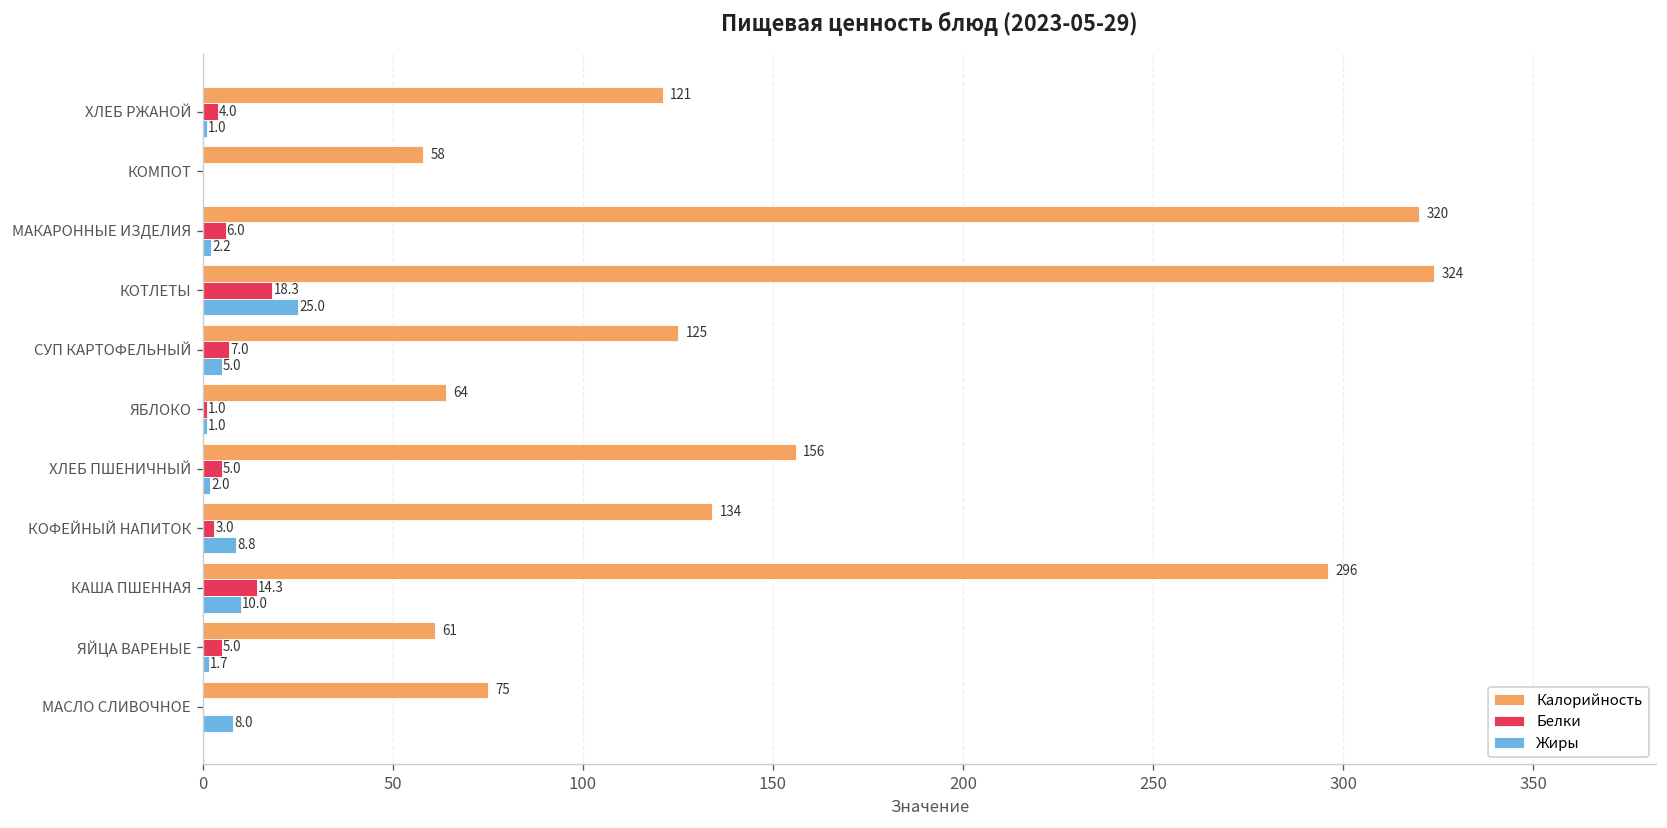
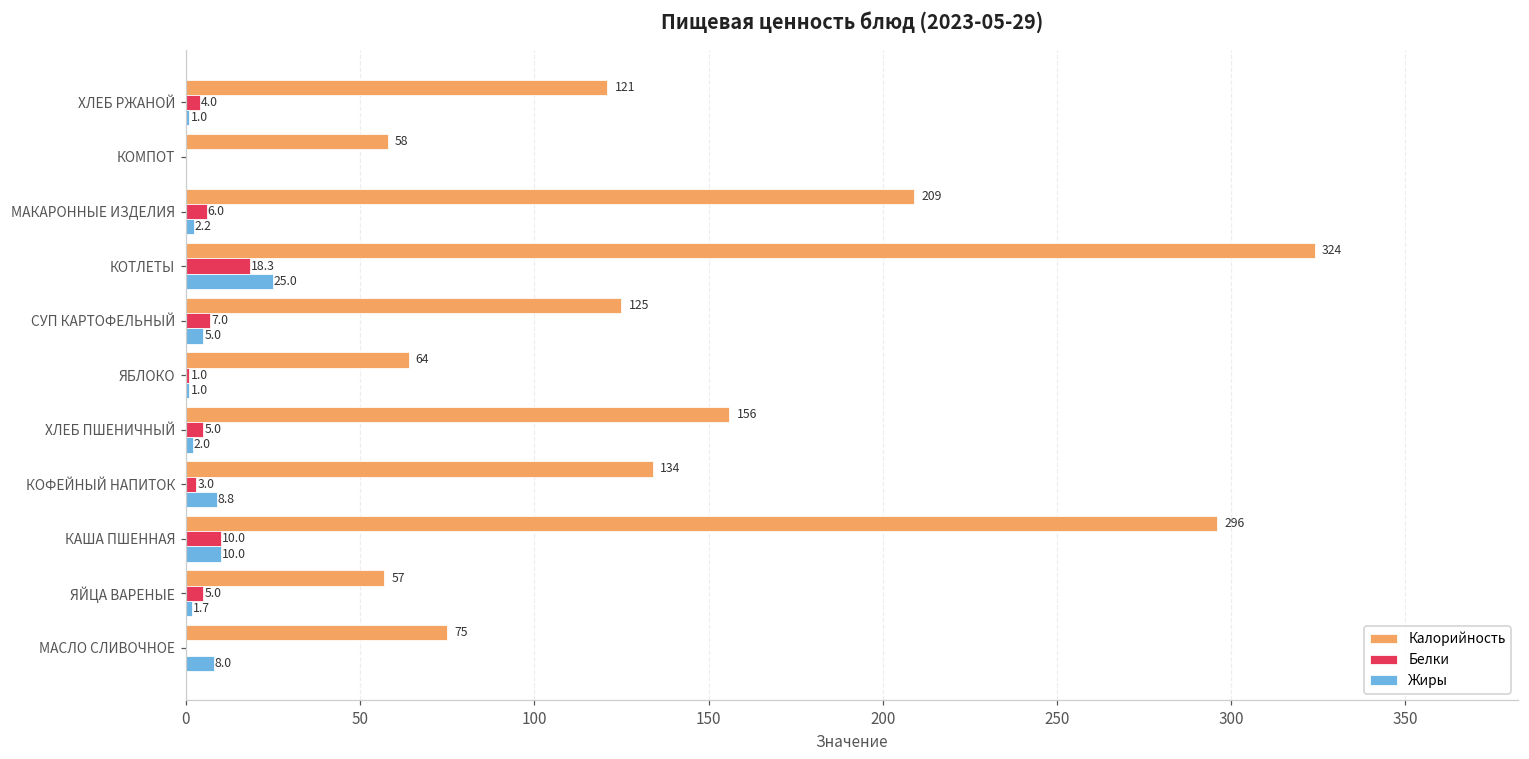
  {
    "Калорийность": {
      "ХЛЕБ РЖАНОЙ": 121,
      "КОМПОТ": 58,
-     "МАКАРОННЫЕ ИЗДЕЛИЯ": 320,
+     "МАКАРОННЫЕ ИЗДЕЛИЯ": 209,
      "КОТЛЕТЫ": 324,
      "СУП КАРТОФЕЛЬНЫЙ": 125,
      "ЯБЛОКО": 64,
      "ХЛЕБ ПШЕНИЧНЫЙ": 156,
      "КОФЕЙНЫЙ НАПИТОК": 134,
      "КАША ПШЕННАЯ": 296,
-     "ЯЙЦА ВАРЕНЫЕ": 61,
+     "ЯЙЦА ВАРЕНЫЕ": 57,
      "МАСЛО СЛИВОЧНОЕ": 75
    },
    "Белки": {
      "ХЛЕБ РЖАНОЙ": 4.0,
      "МАКАРОННЫЕ ИЗДЕЛИЯ": 6.0,
      "КОТЛЕТЫ": 18.3,
      "СУП КАРТОФЕЛЬНЫЙ": 7.0,
      "ЯБЛОКО": 1.0,
      "ХЛЕБ ПШЕНИЧНЫЙ": 5.0,
      "КОФЕЙНЫЙ НАПИТОК": 3.0,
-     "КАША ПШЕННАЯ": 14.3,
+     "КАША ПШЕННАЯ": 10.0,
      "ЯЙЦА ВАРЕНЫЕ": 5.0
    },
    "Жиры": {
      "ХЛЕБ РЖАНОЙ": 1.0,
      "МАКАРОННЫЕ ИЗДЕЛИЯ": 2.2,
      "КОТЛЕТЫ": 25.0,
      "СУП КАРТОФЕЛЬНЫЙ": 5.0,
      "ЯБЛОКО": 1.0,
      "ХЛЕБ ПШЕНИЧНЫЙ": 2.0,
      "КОФЕЙНЫЙ НАПИТОК": 8.8,
      "КАША ПШЕННАЯ": 10.0,
      "ЯЙЦА ВАРЕНЫЕ": 1.7,
      "МАСЛО СЛИВОЧНОЕ": 8.0
    }
  }
